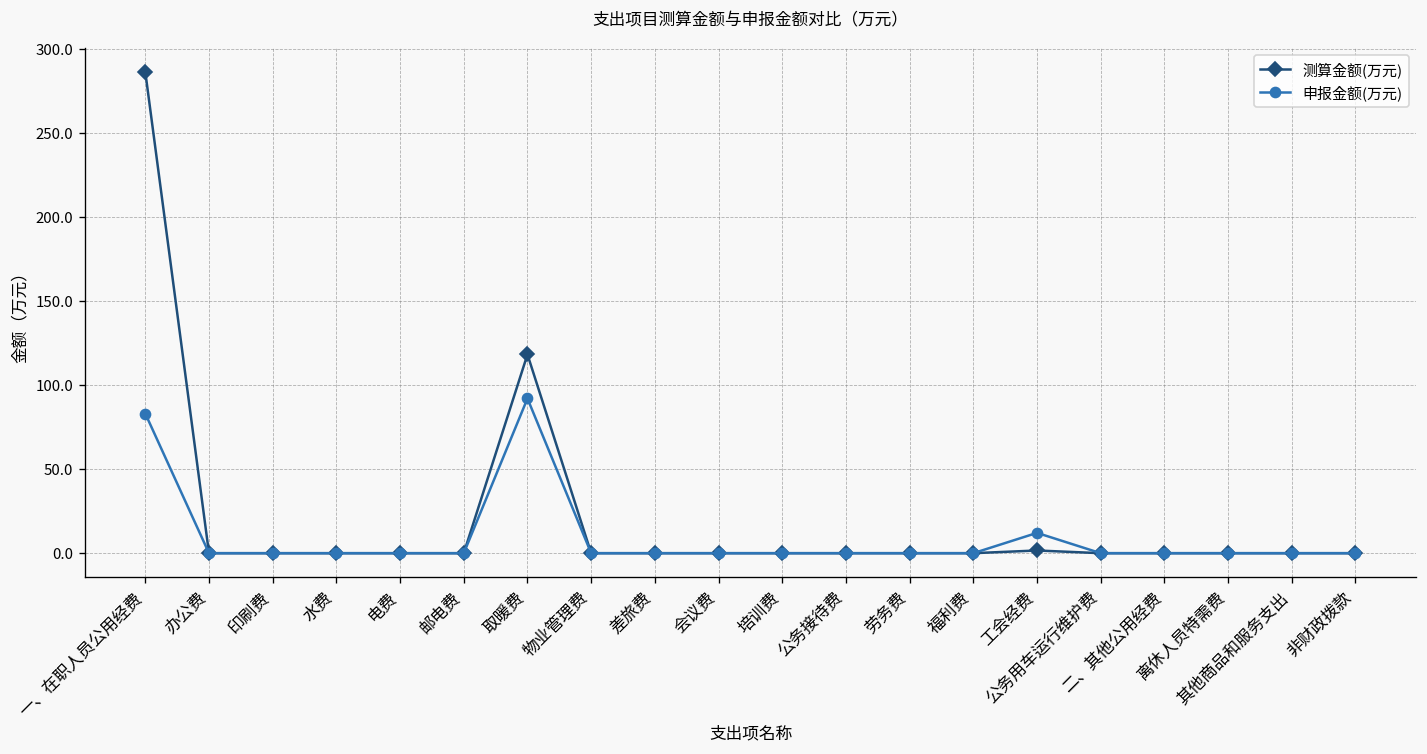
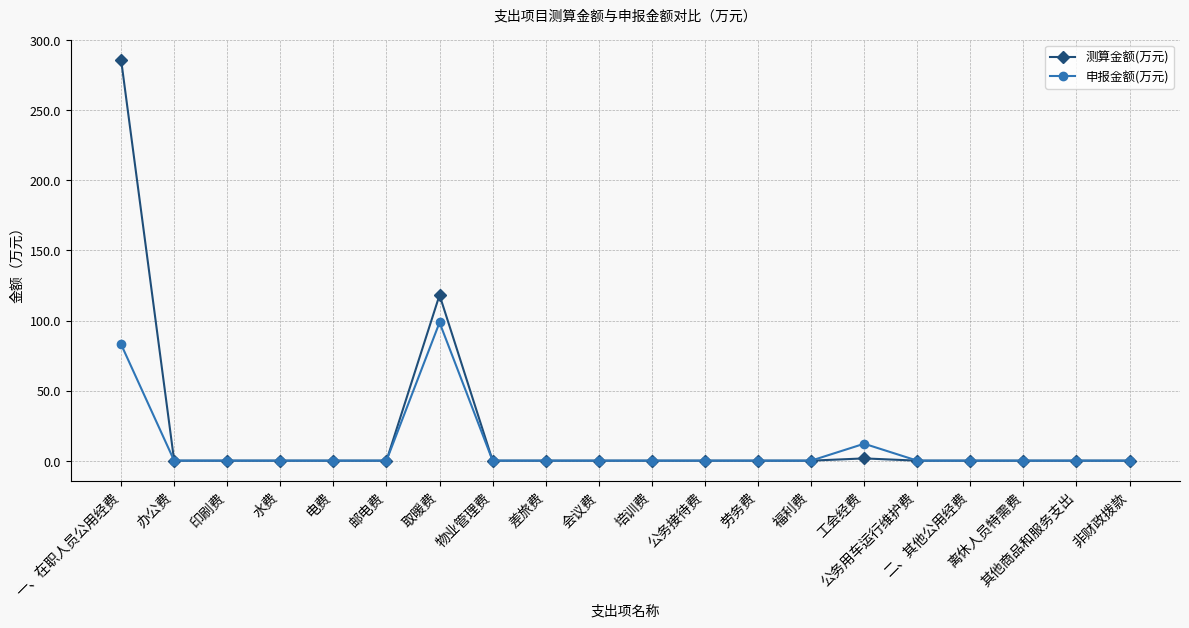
  {
    "测算金额(万元)": {
      "一、在职人员公用经费": 286,
      "取暖费": 118,
      "工会经费": 2
    },
    "申报金额(万元)": {
      "一、在职人员公用经费": 83,
-     "取暖费": 92,
+     "取暖费": 99,
      "工会经费": 12
    }
  }
